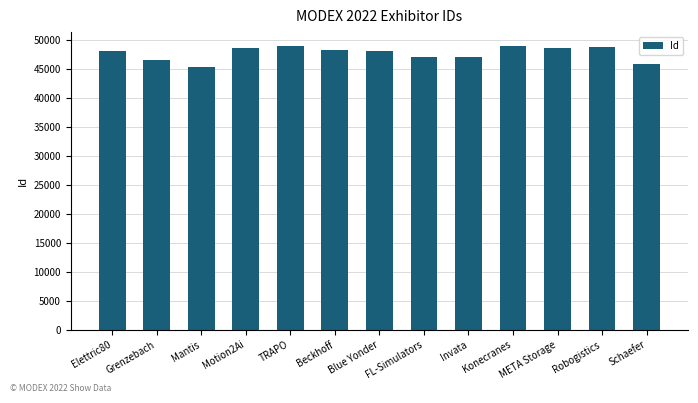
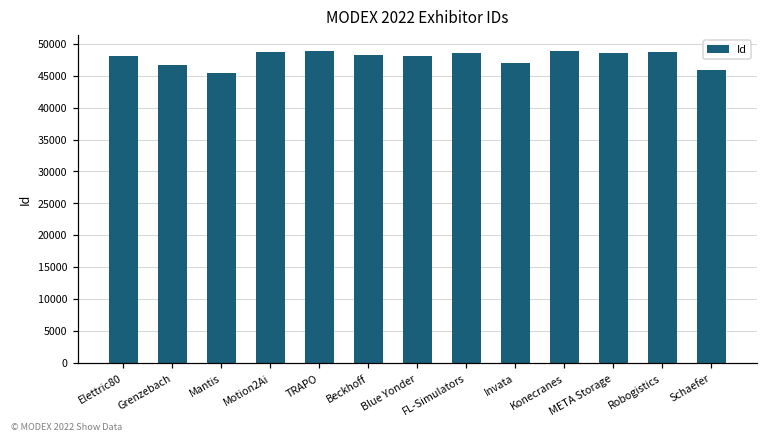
  {
    "Elettric80": 48000,
    "Grenzebach": 47000,
    "Mantis": 45000,
    "Motion2Ai": 49000,
    "TRAPO": 49000,
    "Beckhoff": 48000,
    "Blue Yonder": 48000,
-   "FL-Simulators": 47000,
+   "FL-Simulators": 49000,
    "Invata": 47000,
    "Konecranes": 49000,
    "META Storage": 49000,
    "Robogistics": 49000,
    "Schaefer": 46000
  }
